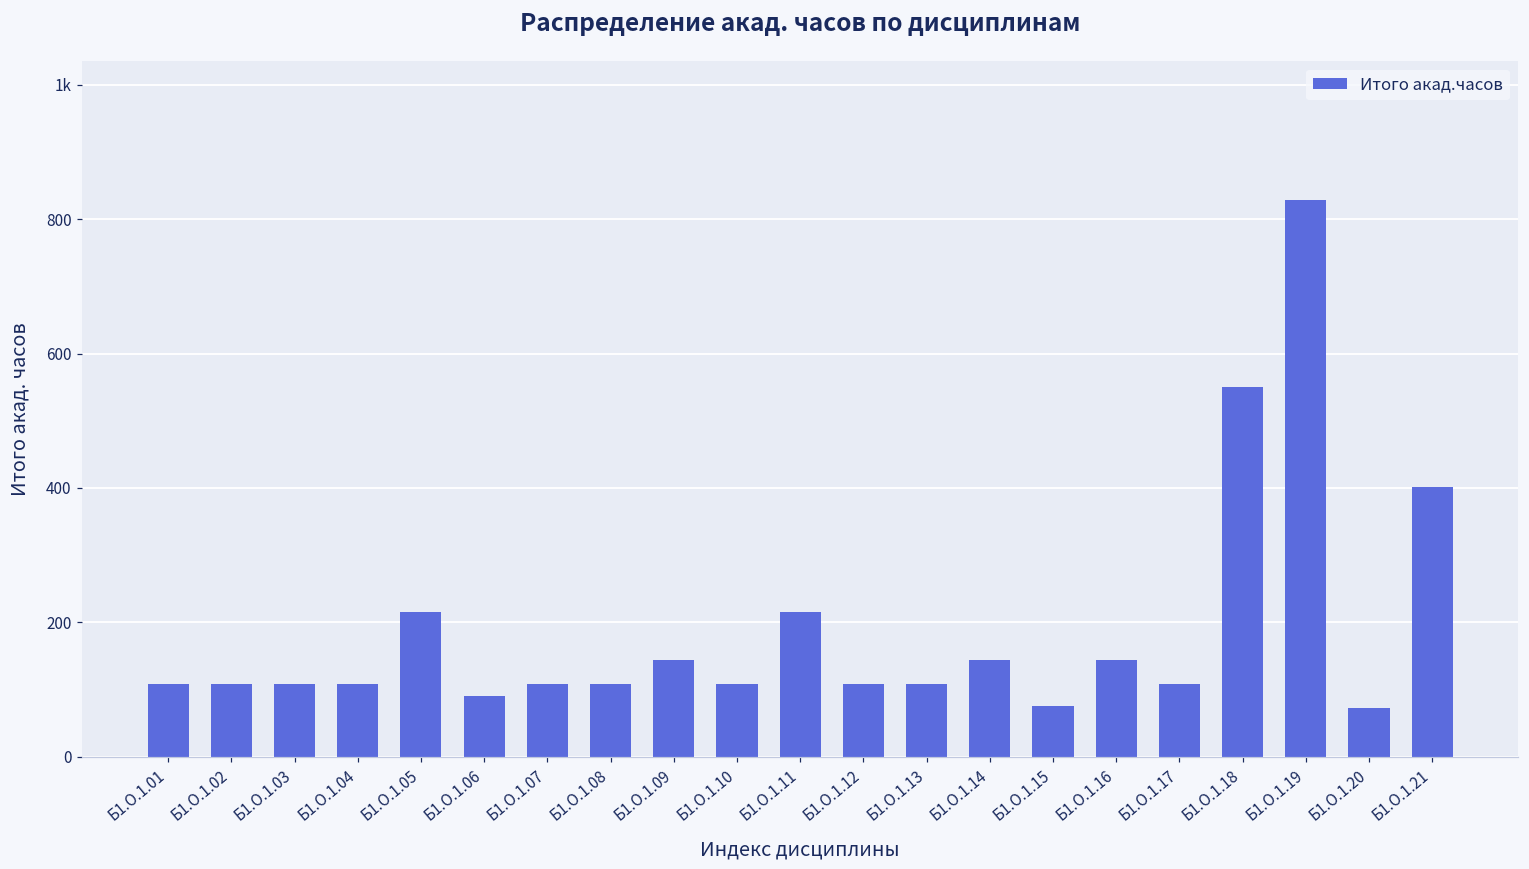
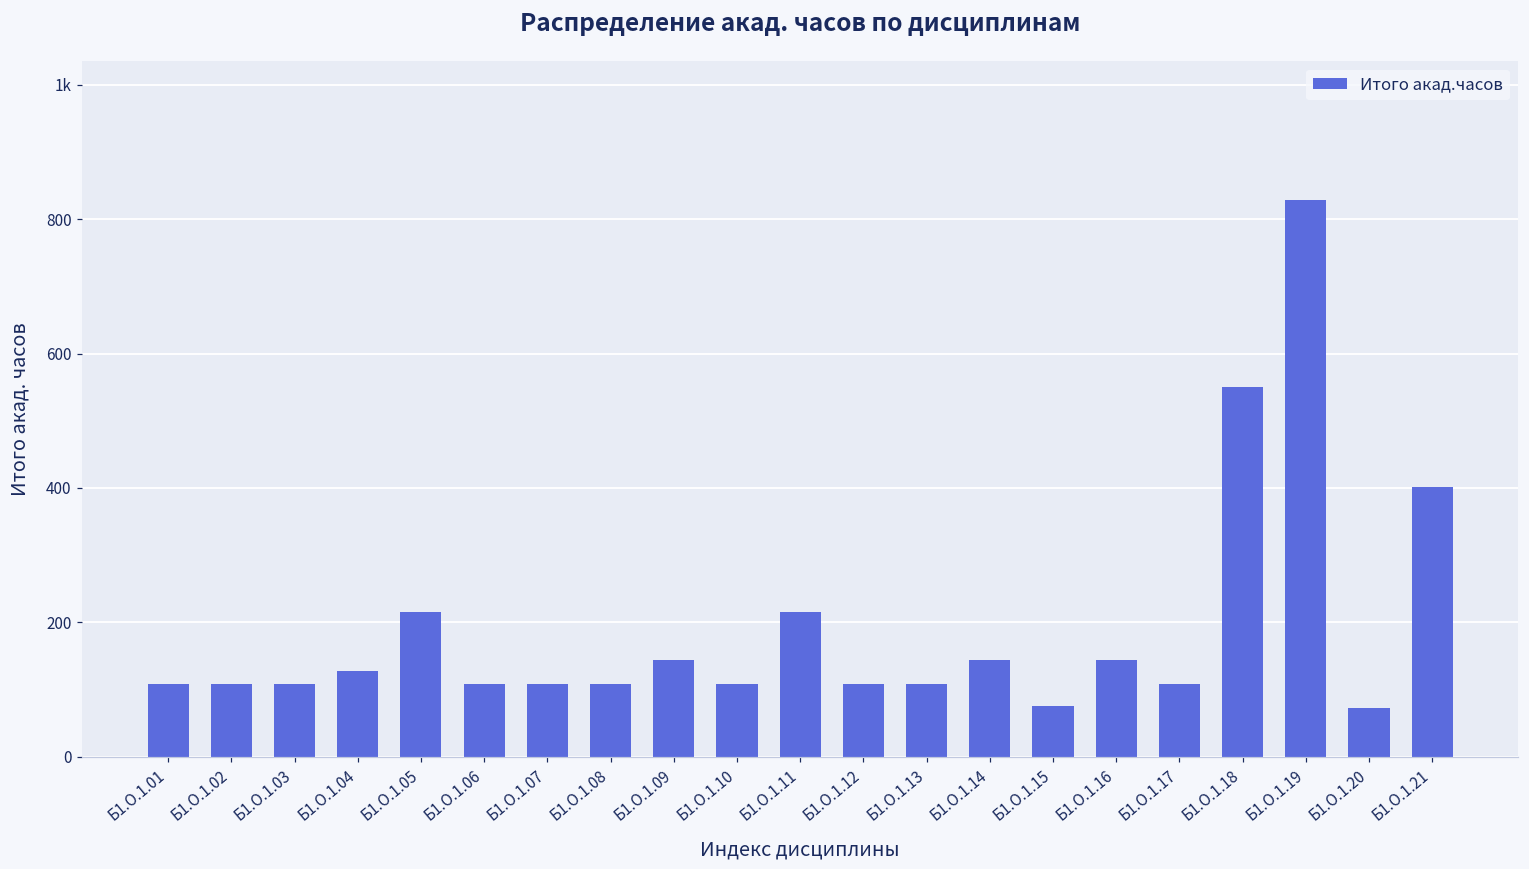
  {
    "Б1.О.1.01": 110,
    "Б1.О.1.02": 110,
    "Б1.О.1.03": 110,
-   "Б1.О.1.04": 110,
+   "Б1.О.1.04": 130,
    "Б1.О.1.05": 220,
-   "Б1.О.1.06": 90,
+   "Б1.О.1.06": 110,
    "Б1.О.1.07": 110,
    "Б1.О.1.08": 110,
    "Б1.О.1.09": 140,
    "Б1.О.1.10": 110,
    "Б1.О.1.11": 220,
    "Б1.О.1.12": 110,
    "Б1.О.1.13": 110,
    "Б1.О.1.14": 140,
    "Б1.О.1.15": 80,
    "Б1.О.1.16": 140,
    "Б1.О.1.17": 110,
    "Б1.О.1.18": 550,
    "Б1.О.1.19": 830,
    "Б1.О.1.20": 70,
    "Б1.О.1.21": 400
  }
